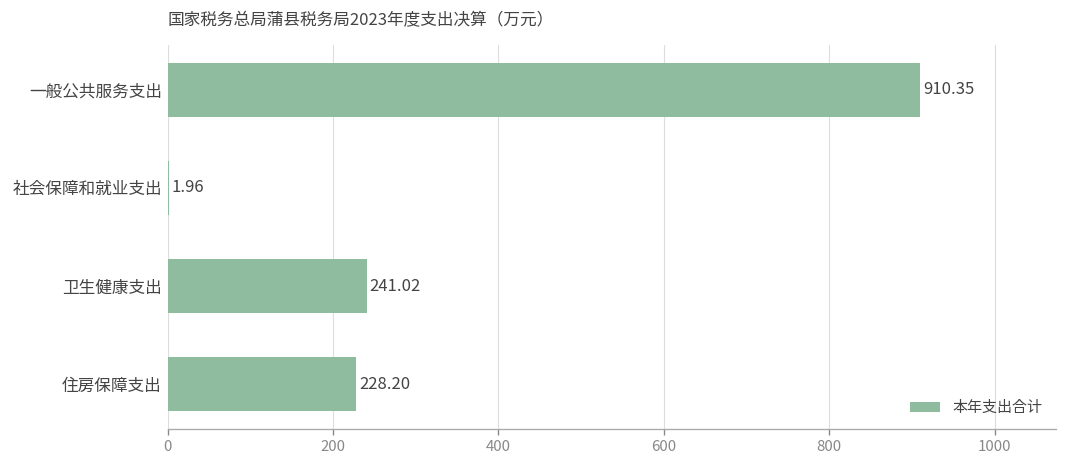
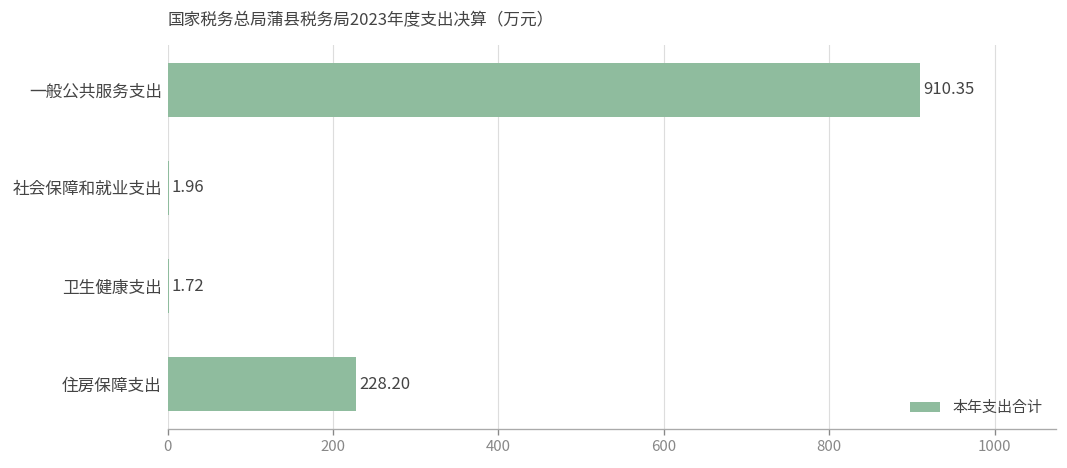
  {
    "一般公共服务支出": 910.35,
    "社会保障和就业支出": 1.96,
-   "卫生健康支出": 241.02,
+   "卫生健康支出": 1.72,
    "住房保障支出": 228.20
  }
